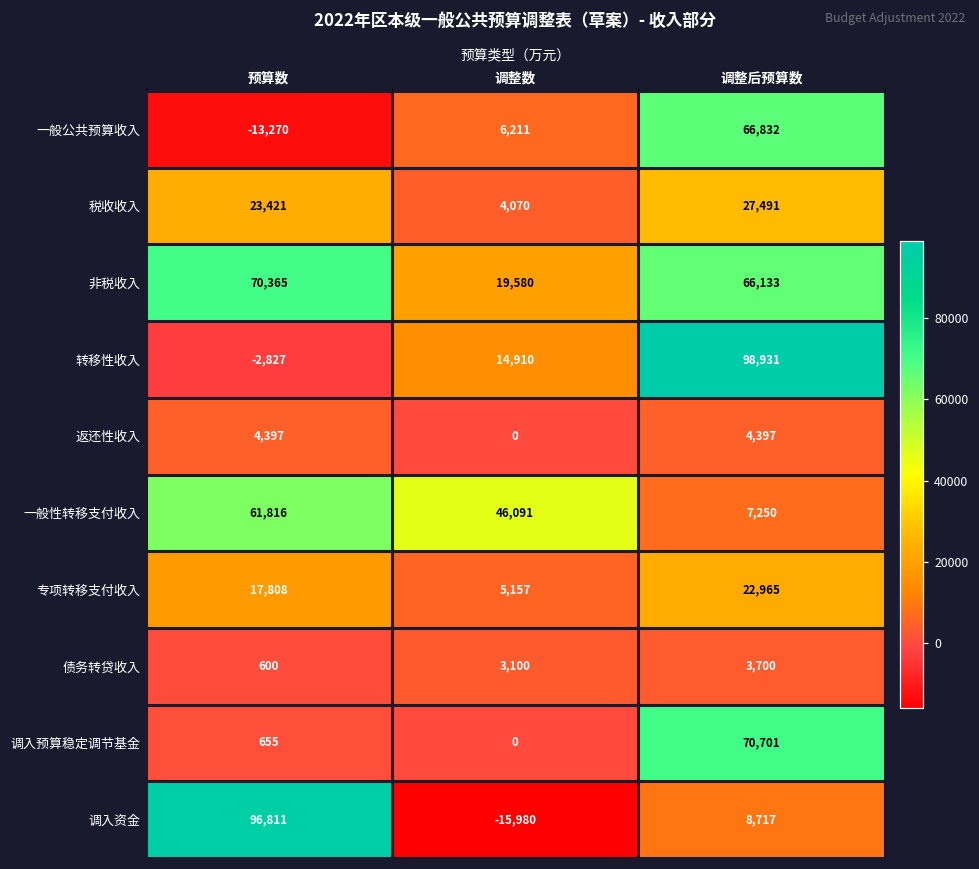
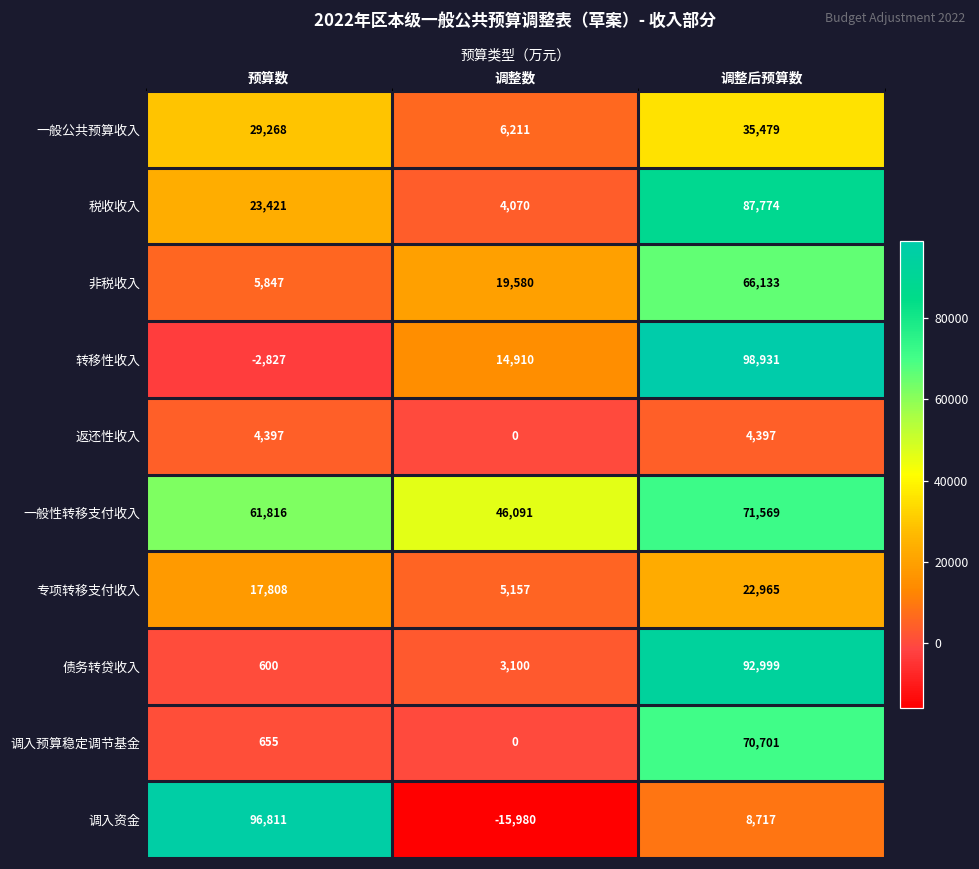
  {
    "一般公共预算收入": {
-     "预算数": "-13,270",
+     "预算数": "29,268",
      "调整数": "6,211",
-     "调整后预算数": "66,832"
+     "调整后预算数": "35,479"
    },
    "税收收入": {
      "预算数": "23,421",
      "调整数": "4,070",
-     "调整后预算数": "27,491"
+     "调整后预算数": "87,774"
    },
    "非税收入": {
-     "预算数": "70,365",
+     "预算数": "5,847",
      "调整数": "19,580",
      "调整后预算数": "66,133"
    },
    "转移性收入": {
      "预算数": "-2,827",
      "调整数": "14,910",
      "调整后预算数": "98,931"
    },
    "返还性收入": {
      "预算数": "4,397",
      "调整数": "0",
      "调整后预算数": "4,397"
    },
    "一般性转移支付收入": {
      "预算数": "61,816",
      "调整数": "46,091",
-     "调整后预算数": "7,250"
+     "调整后预算数": "71,569"
    },
    "专项转移支付收入": {
      "预算数": "17,808",
      "调整数": "5,157",
      "调整后预算数": "22,965"
    },
    "债务转贷收入": {
      "预算数": "600",
      "调整数": "3,100",
-     "调整后预算数": "3,700"
+     "调整后预算数": "92,999"
    },
    "调入预算稳定调节基金": {
      "预算数": "655",
      "调整数": "0",
      "调整后预算数": "70,701"
    },
    "调入资金": {
      "预算数": "96,811",
      "调整数": "-15,980",
      "调整后预算数": "8,717"
    }
  }
